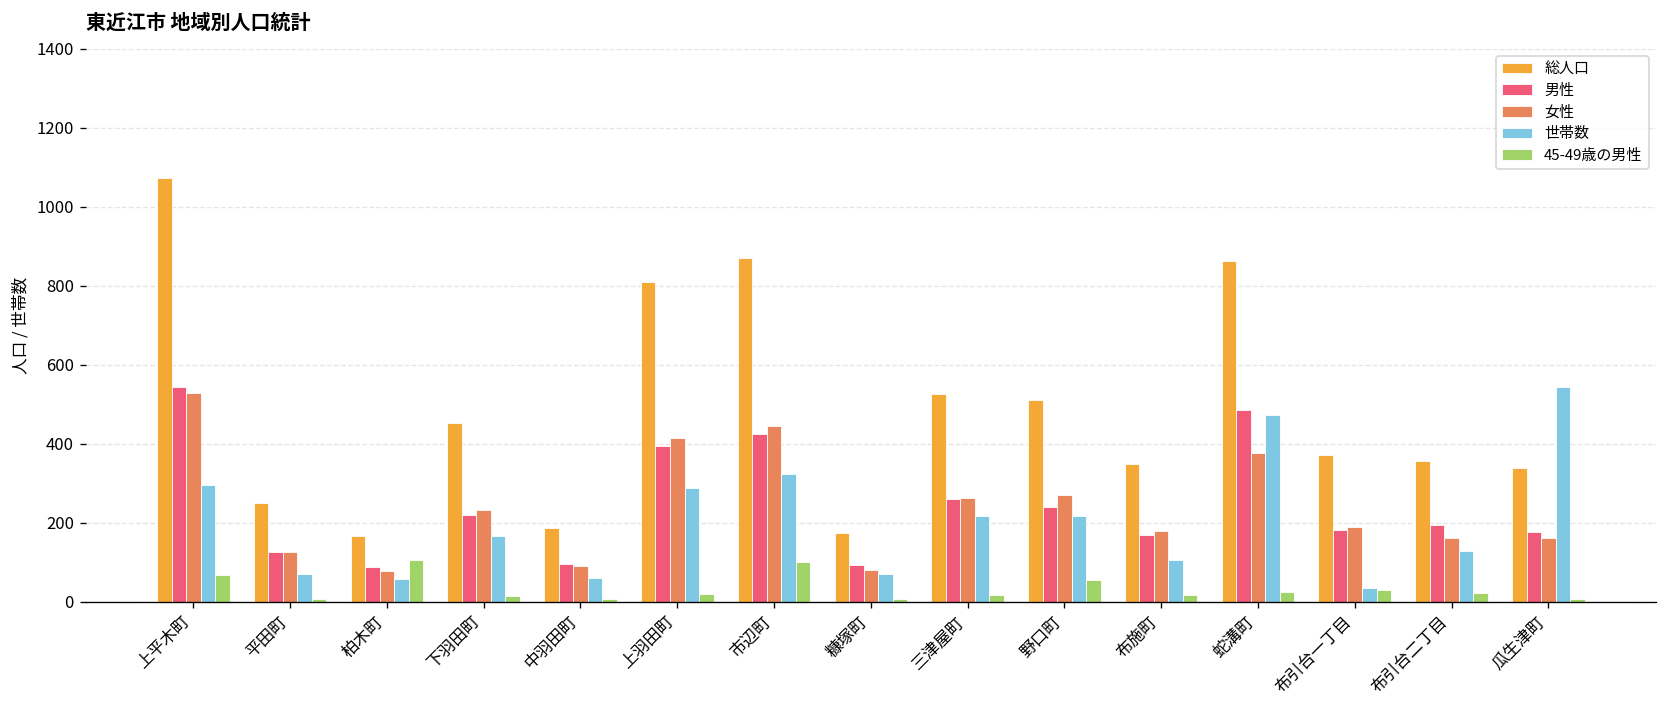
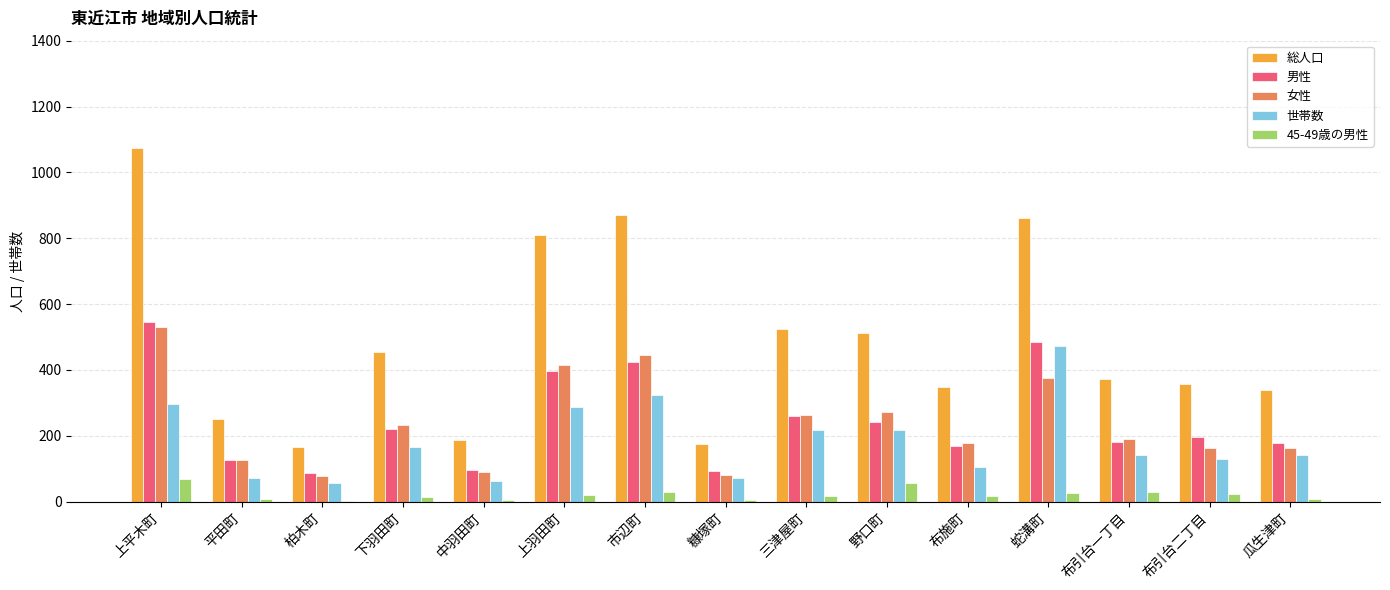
  {
    "世帯数": {
      "上平木町": 300,
      "平田町": 70,
      "柏木町": 60,
      "下羽田町": 170,
      "中羽田町": 60,
      "上羽田町": 290,
      "市辺町": 320,
      "糠塚町": 70,
      "三津屋町": 220,
      "野口町": 220,
      "布施町": 110,
      "蛇溝町": 470,
-     "布引台一丁目": 40,
+     "布引台一丁目": 140,
      "布引台二丁目": 130,
-     "瓜生津町": 550
+     "瓜生津町": 140
    },
    "45-49歳の男性": {
      "上平木町": 70,
-     "柏木町": 110,
+     "柏木町": 0,
      "下羽田町": 10,
      "上羽田町": 20,
-     "市辺町": 100,
+     "市辺町": 30,
      "三津屋町": 20,
      "野口町": 60,
      "布施町": 20,
      "蛇溝町": 30,
      "布引台一丁目": 30,
      "布引台二丁目": 20
    }
  }
